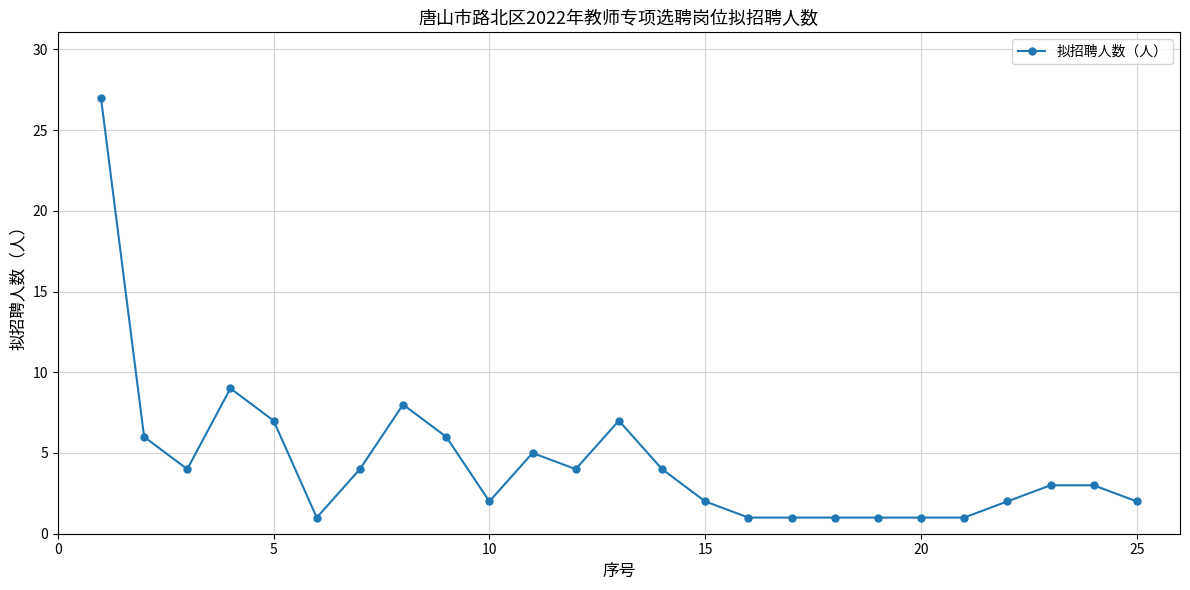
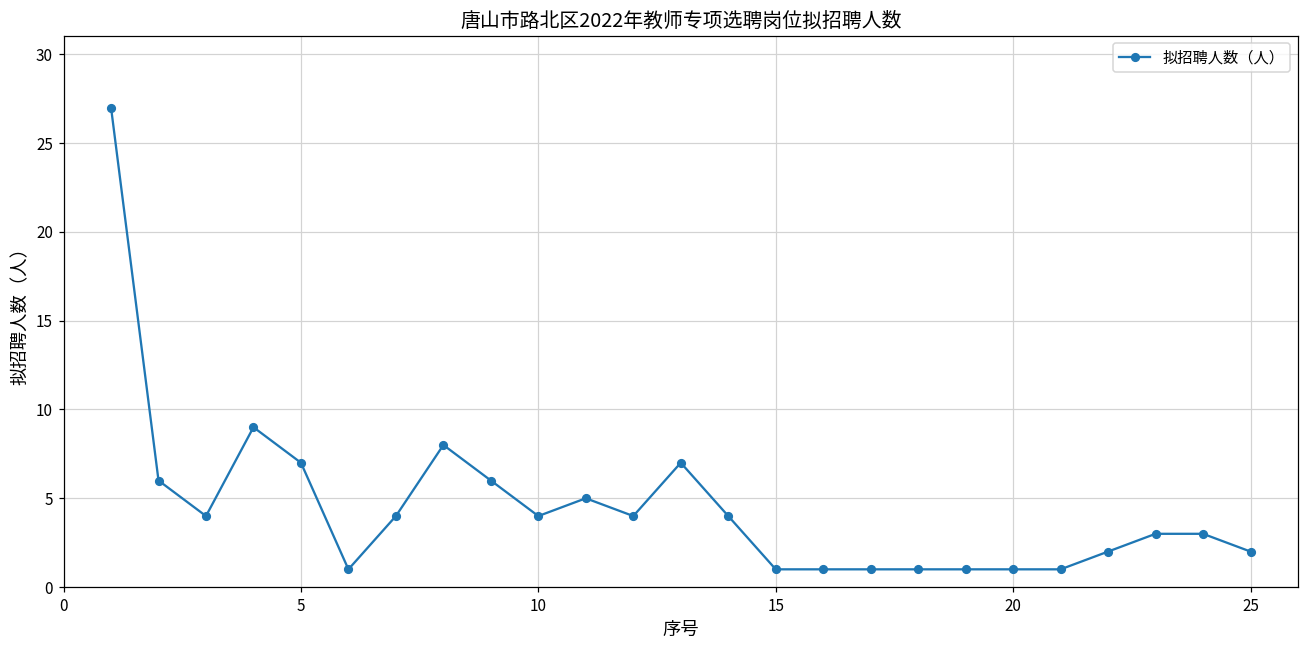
  {
    "5": 7,
-   "10": 2,
-   "15": 2,
+   "10": 4,
+   "15": 1,
    "20": 1,
    "25": 2
  }
